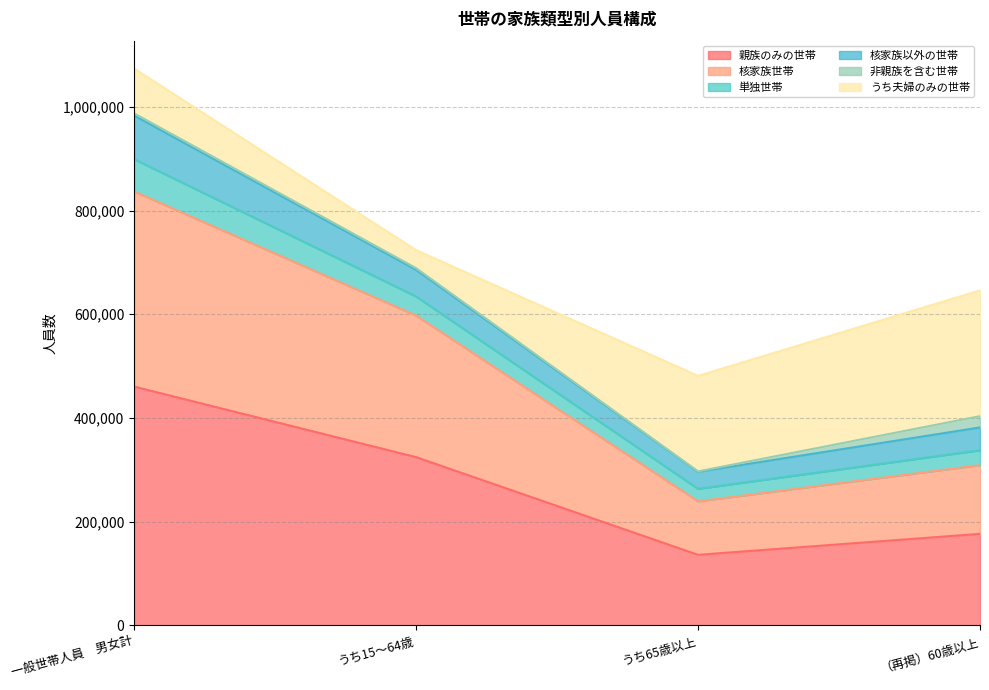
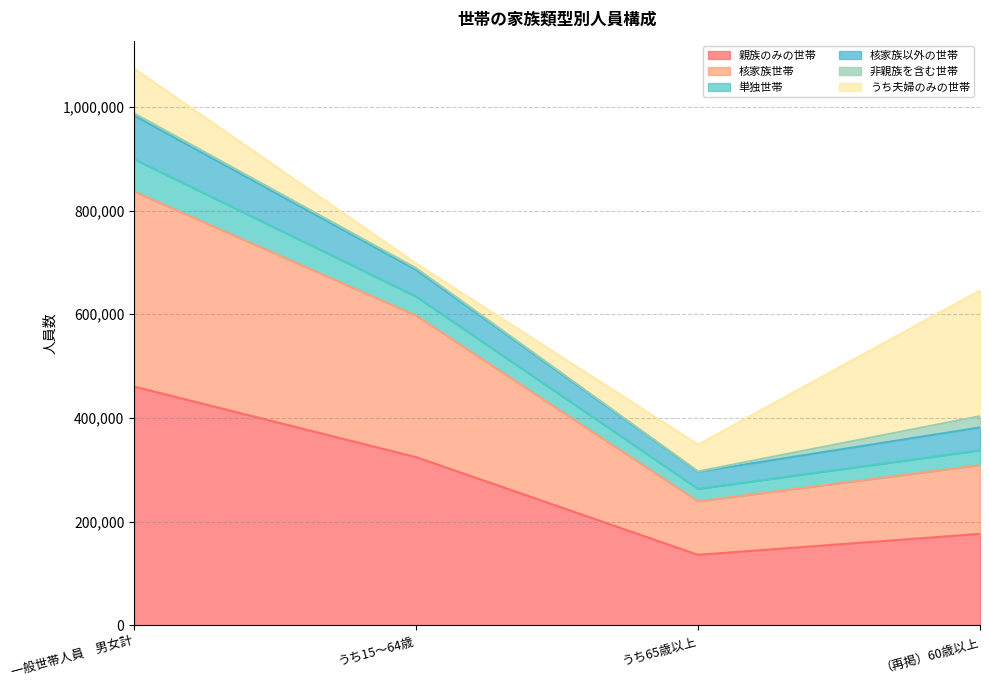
  {
    "非親族を含む世帯": {
      "（再掲）60歳以上": "20,000"
    },
    "うち夫婦のみの世帯": {
      "一般世帯人員 男女計": "90,000",
-     "うち15～64歳": "30,000",
-     "うち65歳以上": "180,000",
+     "うち15～64歳": "10,000",
+     "うち65歳以上": "50,000",
      "（再掲）60歳以上": "240,000"
    }
  }
